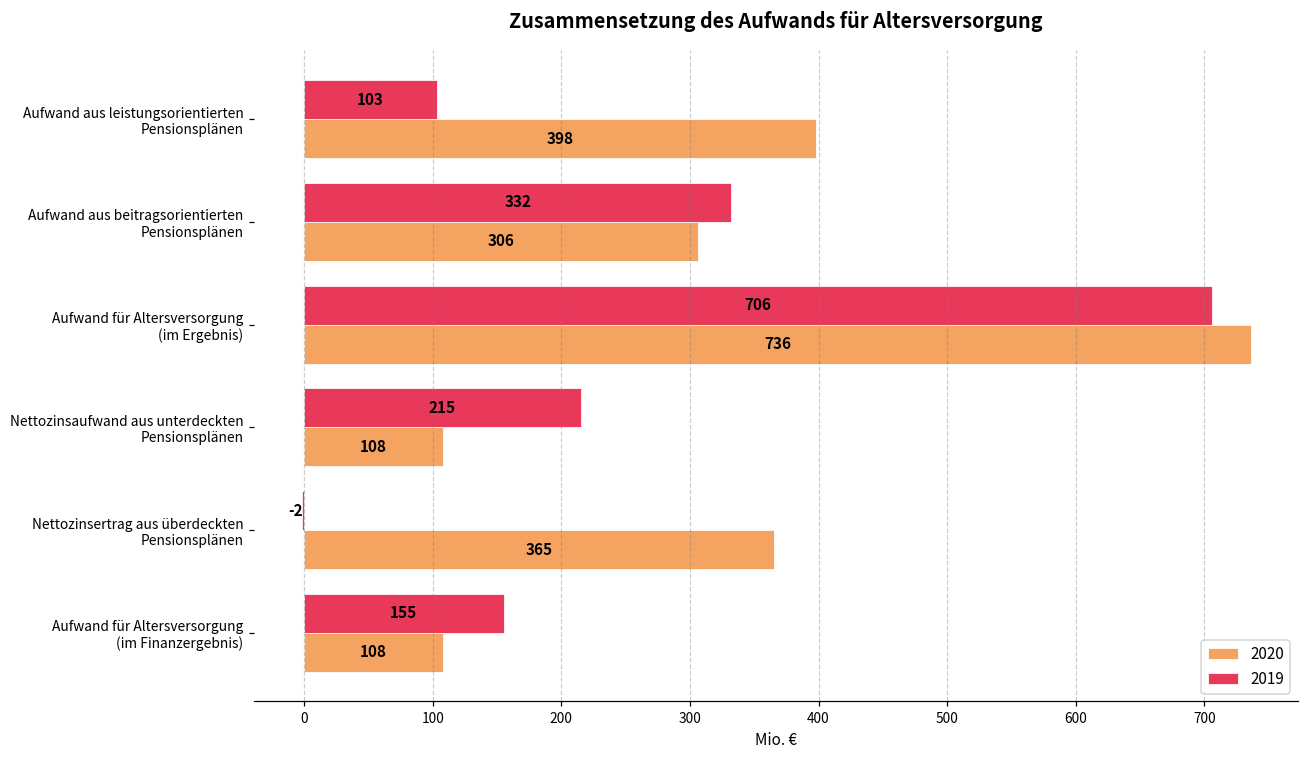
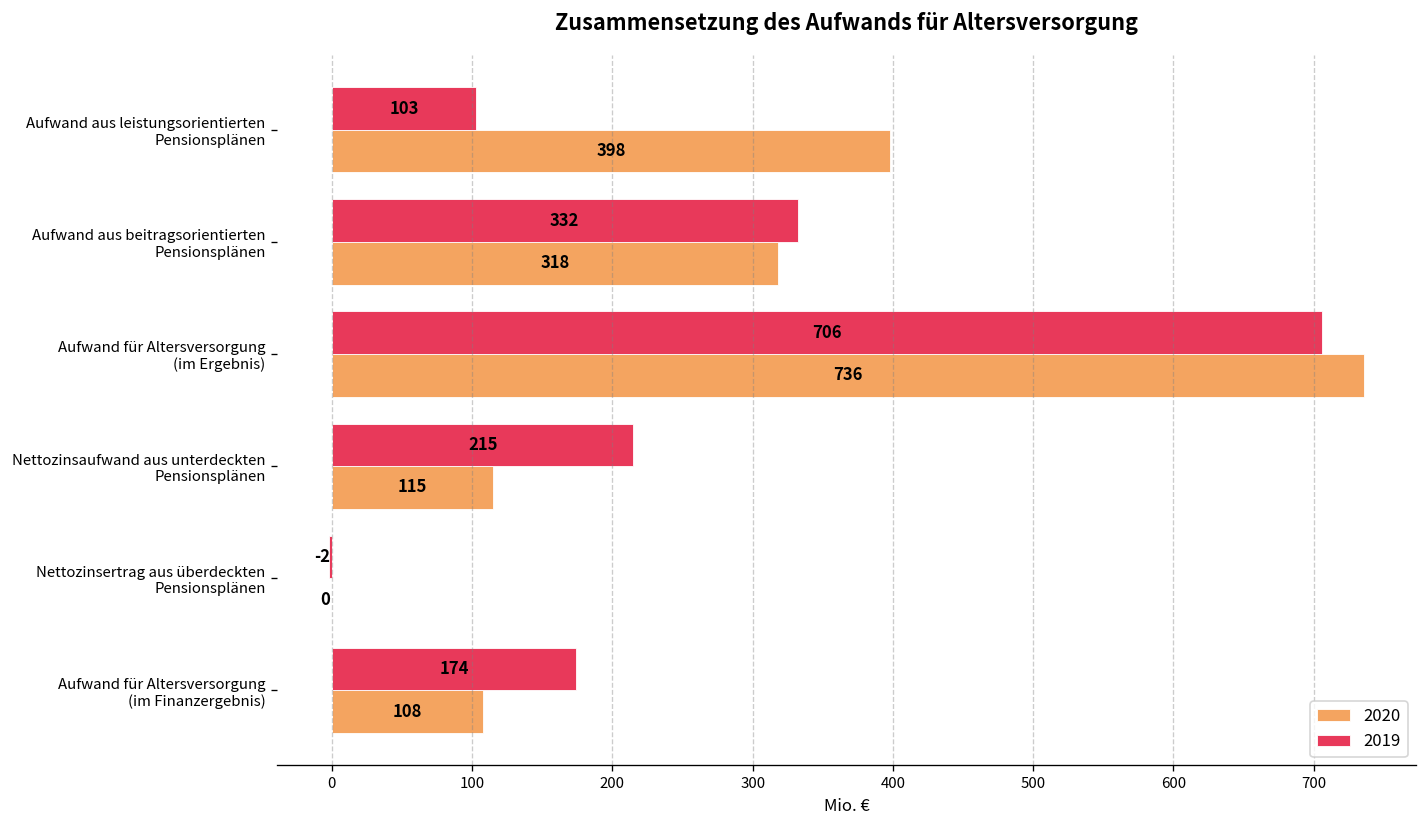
  {
    "2020": {
      "Aufwand aus leistungsorientierten Pensionsplänen": 398,
-     "Aufwand aus beitragsorientierten Pensionsplänen": 306,
+     "Aufwand aus beitragsorientierten Pensionsplänen": 318,
      "Aufwand für Altersversorgung (im Ergebnis)": 736,
-     "Nettozinsaufwand aus unterdeckten Pensionsplänen": 108,
-     "Nettozinsertrag aus überdeckten Pensionsplänen": 365,
+     "Nettozinsaufwand aus unterdeckten Pensionsplänen": 115,
+     "Nettozinsertrag aus überdeckten Pensionsplänen": 0,
      "Aufwand für Altersversorgung (im Finanzergebnis)": 108
    },
    "2019": {
      "Aufwand aus leistungsorientierten Pensionsplänen": 103,
      "Aufwand aus beitragsorientierten Pensionsplänen": 332,
      "Aufwand für Altersversorgung (im Ergebnis)": 706,
      "Nettozinsaufwand aus unterdeckten Pensionsplänen": 215,
      "Nettozinsertrag aus überdeckten Pensionsplänen": -2,
-     "Aufwand für Altersversorgung (im Finanzergebnis)": 155
+     "Aufwand für Altersversorgung (im Finanzergebnis)": 174
    }
  }
